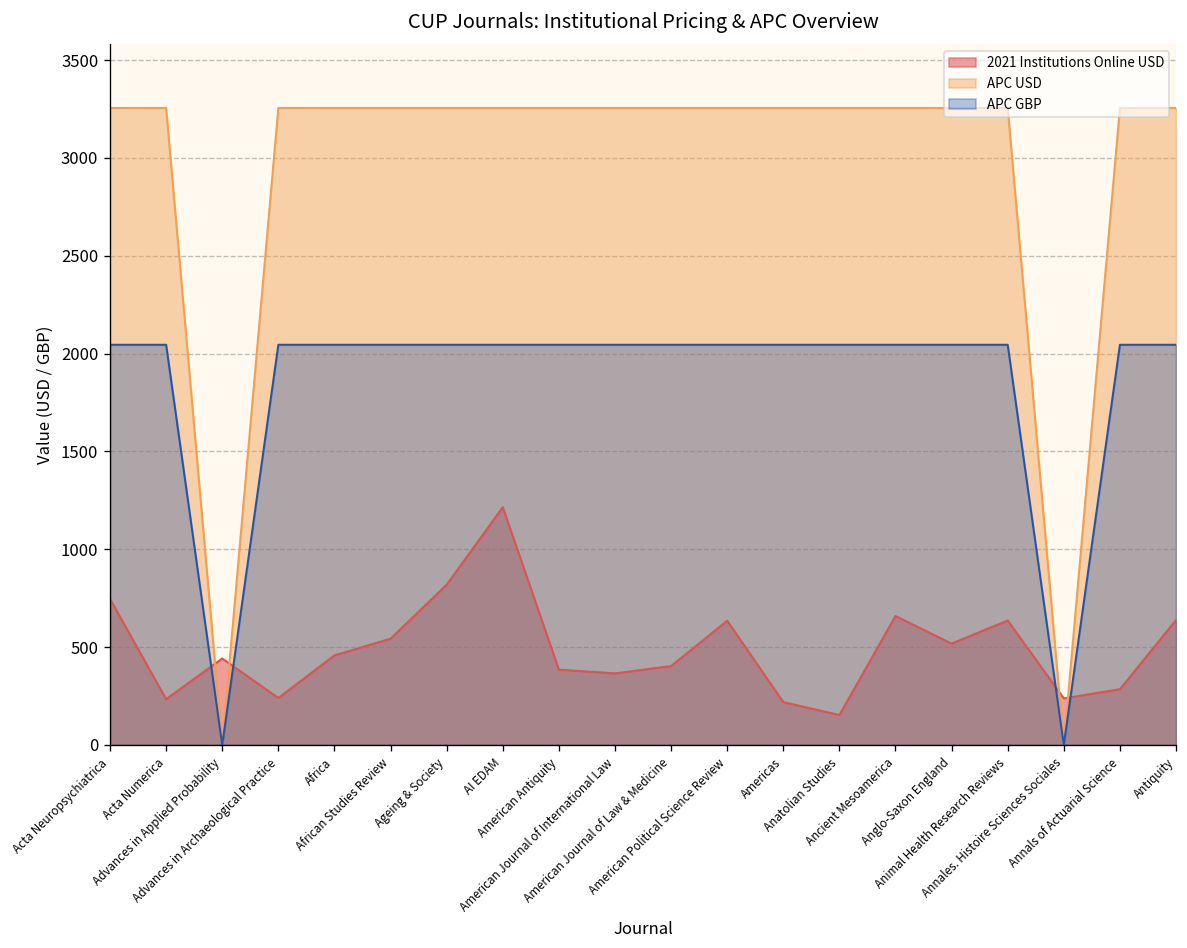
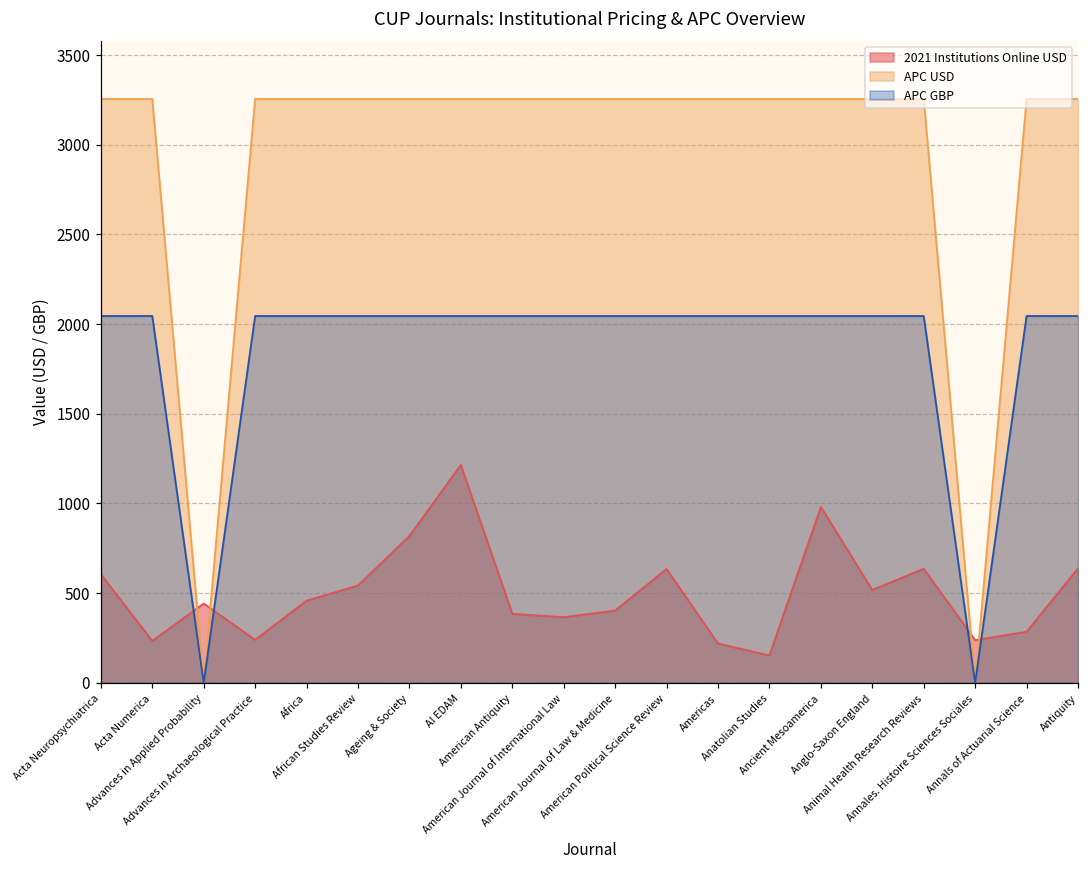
  {
    "2021 Institutions Online USD": {
-     "Acta Neuropsychiatrica": 750,
+     "Acta Neuropsychiatrica": 610,
      "Acta Numerica": 230,
      "Advances in Applied Probability": 440,
      "Advances in Archaeological Practice": 240,
      "Africa": 460,
      "African Studies Review": 540,
      "Ageing & Society": 820,
      "AI EDAM": 1220,
      "American Antiquity": 390,
      "American Journal of International Law": 370,
      "American Journal of Law & Medicine": 400,
      "American Political Science Review": 640,
      "Americas": 220,
      "Anatolian Studies": 150,
-     "Ancient Mesoamerica": 660,
+     "Ancient Mesoamerica": 980,
      "Anglo-Saxon England": 520,
      "Animal Health Research Reviews": 640,
      "Annales. Histoire Sciences Sociales": 240,
      "Annals of Actuarial Science": 290,
      "Antiquity": 640
    },
    "APC USD": {
      "Acta Neuropsychiatrica": 3260,
      "Acta Numerica": 3260,
      "Advances in Archaeological Practice": 3260,
      "Africa": 3260,
      "African Studies Review": 3260,
      "Ageing & Society": 3260,
      "AI EDAM": 3260,
      "American Antiquity": 3260,
      "American Journal of International Law": 3260,
      "American Journal of Law & Medicine": 3260,
      "American Political Science Review": 3260,
      "Americas": 3260,
      "Anatolian Studies": 3260,
      "Ancient Mesoamerica": 3260,
      "Antiquity": 3260
    },
    "APC GBP": {
      "Acta Neuropsychiatrica": 2050,
      "Acta Numerica": 2050,
      "Advances in Archaeological Practice": 2050,
      "Africa": 2050,
      "African Studies Review": 2050,
      "Ageing & Society": 2050,
      "AI EDAM": 2050,
      "American Antiquity": 2050,
      "American Journal of International Law": 2050,
      "American Journal of Law & Medicine": 2050,
      "American Political Science Review": 2050,
      "Americas": 2050,
      "Anatolian Studies": 2050,
      "Ancient Mesoamerica": 2050,
      "Anglo-Saxon England": 2050,
      "Animal Health Research Reviews": 2050,
      "Annals of Actuarial Science": 2050,
      "Antiquity": 2050
    }
  }
